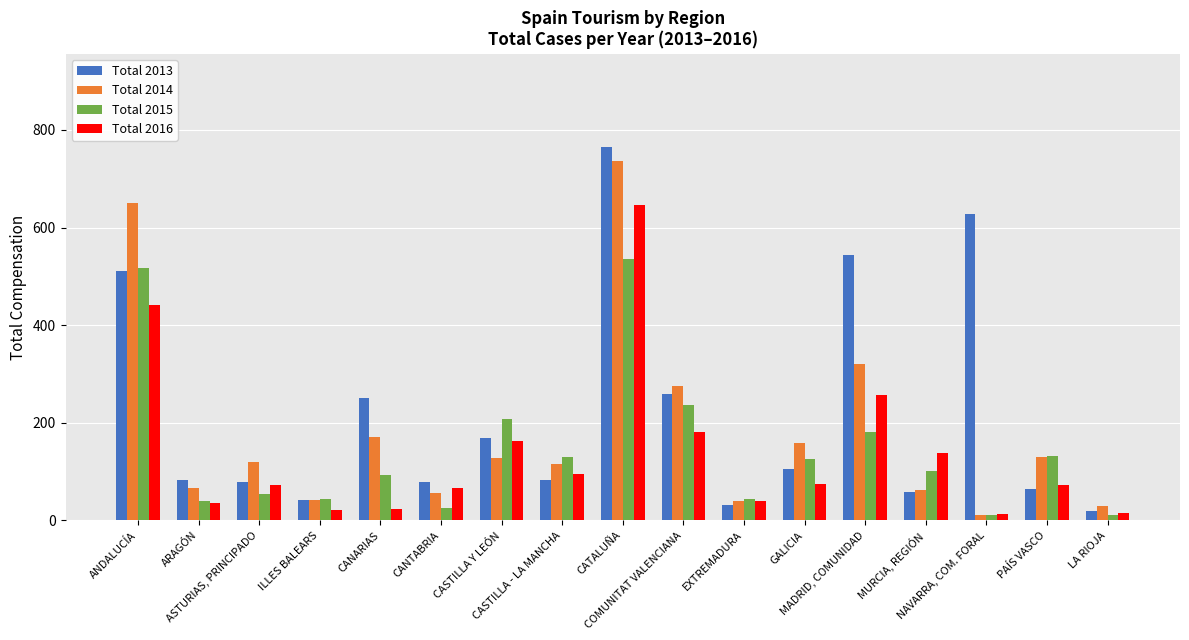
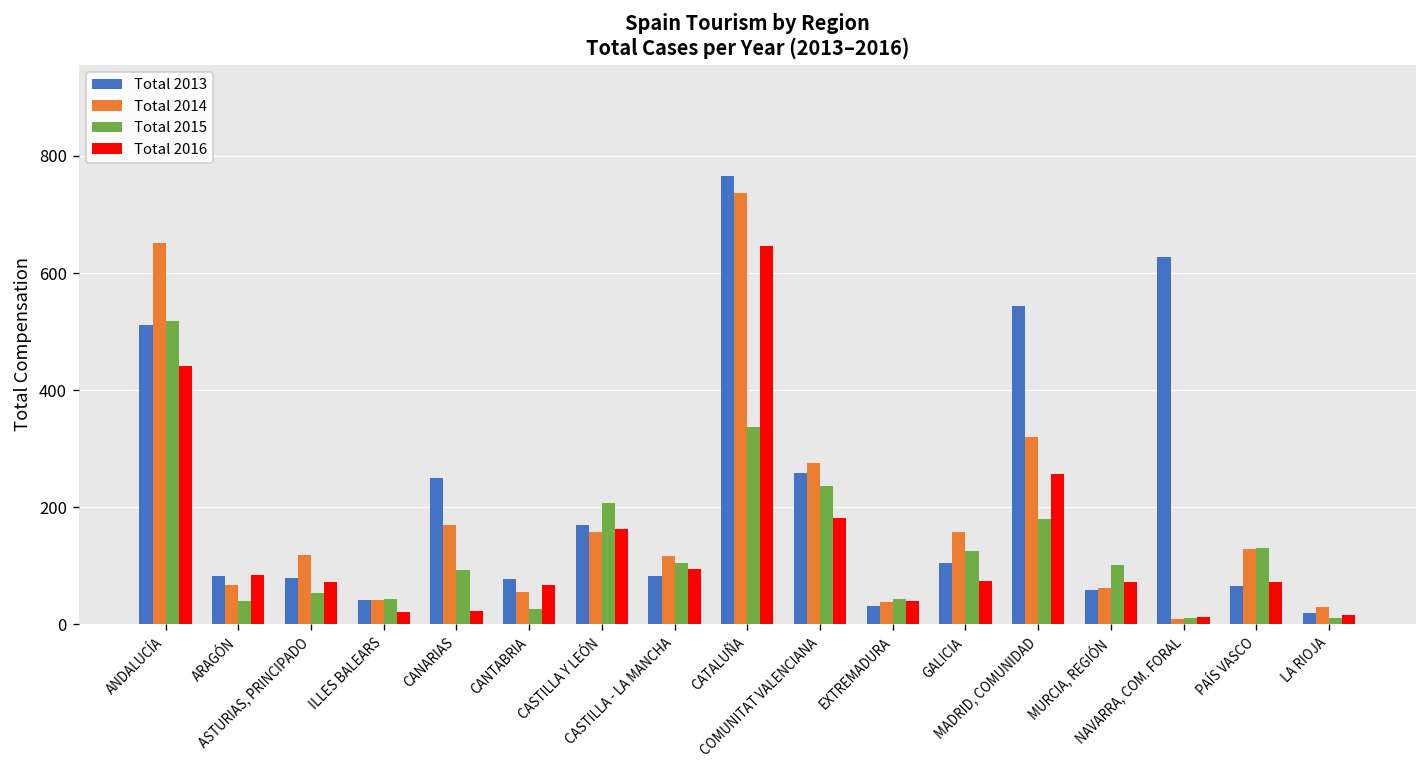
  {
    "Total 2013": {
      "ANDALUCÍA": 510,
      "ARAGÓN": 80,
      "ASTURIAS, PRINCIPADO": 80,
      "ILLES BALEARS": 40,
      "CANARIAS": 250,
      "CANTABRIA": 80,
      "CASTILLA Y LEÓN": 170,
      "CASTILLA - LA MANCHA": 80,
      "CATALUÑA": 770,
      "COMUNITAT VALENCIANA": 260,
      "EXTREMADURA": 30,
      "GALICIA": 110,
      "MADRID, COMUNIDAD": 540,
      "MURCIA, REGIÓN": 60,
      "NAVARRA, COM. FORAL": 630,
      "PAÍS VASCO": 70,
      "LA RIOJA": 20
    },
    "Total 2014": {
      "ANDALUCÍA": 650,
      "ARAGÓN": 70,
      "ASTURIAS, PRINCIPADO": 120,
      "ILLES BALEARS": 40,
      "CANARIAS": 170,
      "CANTABRIA": 60,
-     "CASTILLA Y LEÓN": 130,
+     "CASTILLA Y LEÓN": 160,
      "CASTILLA - LA MANCHA": 120,
      "CATALUÑA": 740,
      "COMUNITAT VALENCIANA": 280,
      "EXTREMADURA": 40,
      "GALICIA": 160,
      "MADRID, COMUNIDAD": 320,
      "MURCIA, REGIÓN": 60,
      "NAVARRA, COM. FORAL": 10,
      "PAÍS VASCO": 130,
      "LA RIOJA": 30
    },
    "Total 2015": {
      "ANDALUCÍA": 520,
      "ARAGÓN": 40,
      "ASTURIAS, PRINCIPADO": 50,
      "ILLES BALEARS": 40,
      "CANARIAS": 90,
      "CANTABRIA": 30,
      "CASTILLA Y LEÓN": 210,
-     "CASTILLA - LA MANCHA": 130,
-     "CATALUÑA": 540,
+     "CASTILLA - LA MANCHA": 110,
+     "CATALUÑA": 340,
      "COMUNITAT VALENCIANA": 240,
      "EXTREMADURA": 40,
      "GALICIA": 130,
      "MADRID, COMUNIDAD": 180,
      "MURCIA, REGIÓN": 100,
      "NAVARRA, COM. FORAL": 10,
      "PAÍS VASCO": 130,
      "LA RIOJA": 10
    },
    "Total 2016": {
      "ANDALUCÍA": 440,
-     "ARAGÓN": 40,
+     "ARAGÓN": 90,
      "ASTURIAS, PRINCIPADO": 70,
      "ILLES BALEARS": 20,
      "CANARIAS": 20,
      "CANTABRIA": 70,
      "CASTILLA Y LEÓN": 160,
      "CASTILLA - LA MANCHA": 100,
      "CATALUÑA": 650,
      "COMUNITAT VALENCIANA": 180,
      "EXTREMADURA": 40,
      "GALICIA": 70,
      "MADRID, COMUNIDAD": 260,
-     "MURCIA, REGIÓN": 140,
+     "MURCIA, REGIÓN": 70,
      "NAVARRA, COM. FORAL": 10,
      "PAÍS VASCO": 70,
      "LA RIOJA": 20
    }
  }
